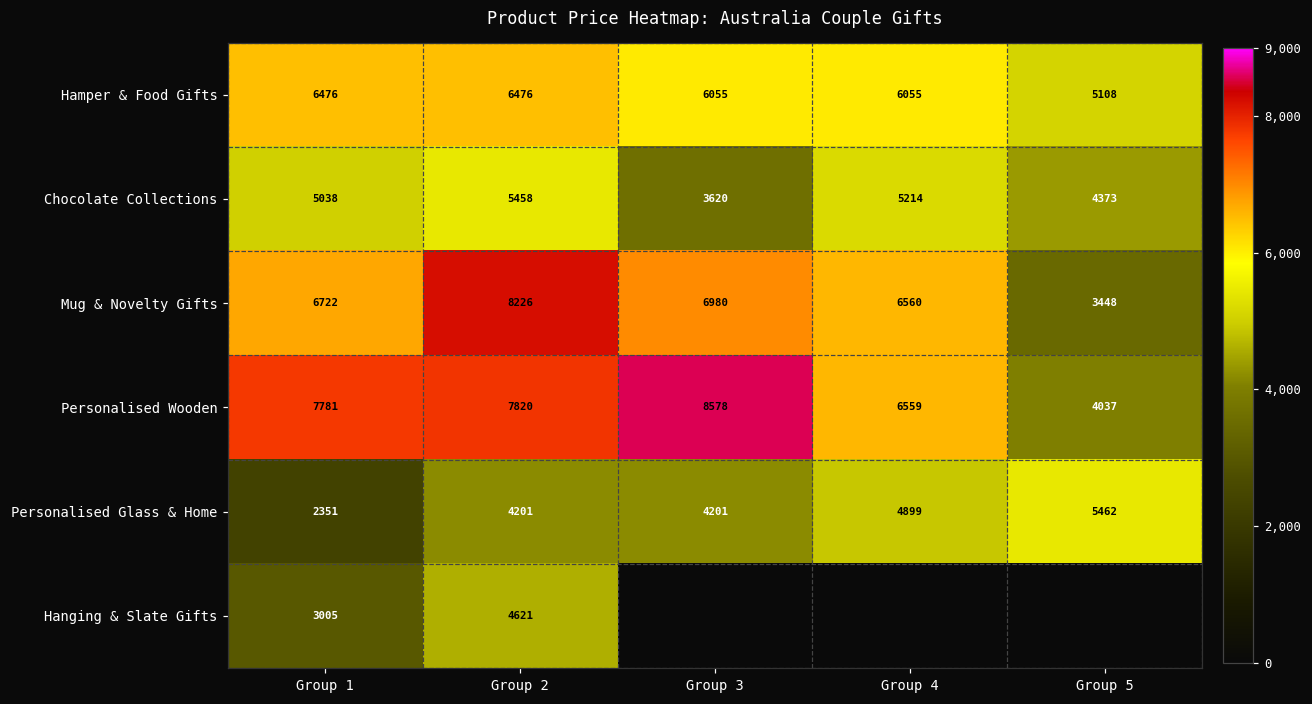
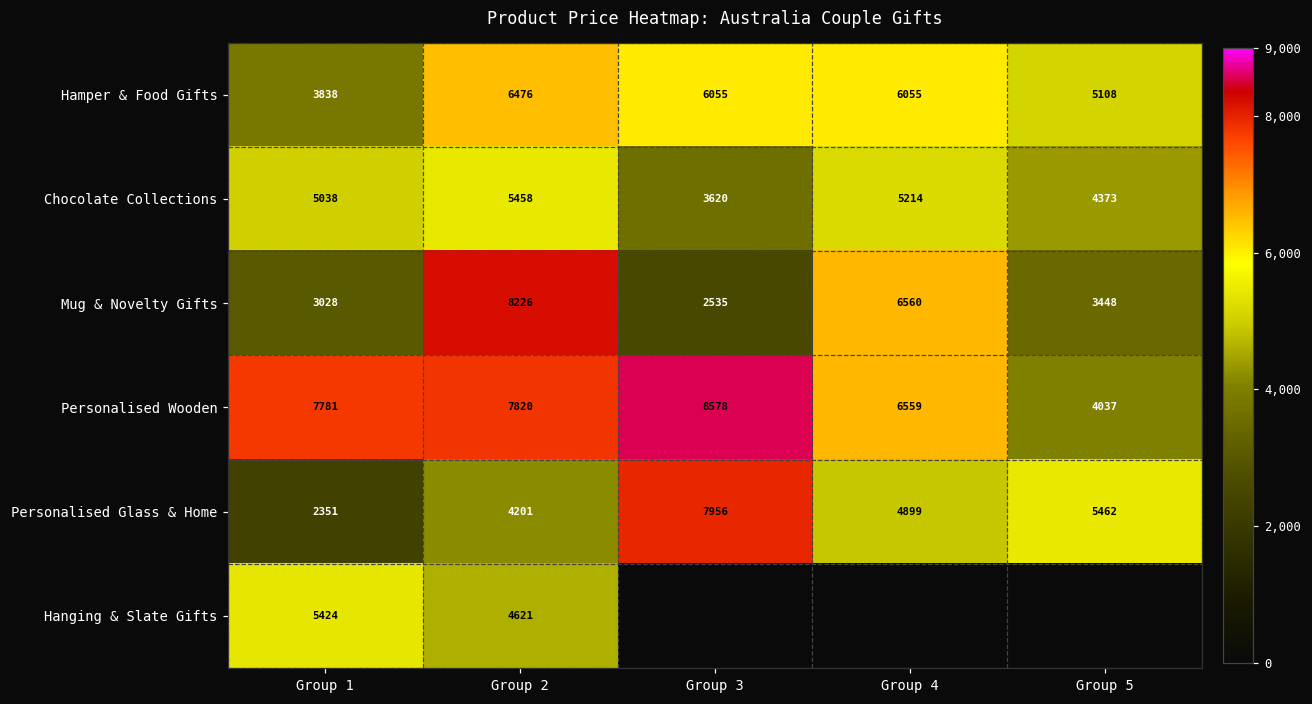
  {
    "Hamper & Food Gifts": {
-     "Group 1": 6476,
+     "Group 1": 3838,
      "Group 2": 6476,
      "Group 3": 6055,
      "Group 4": 6055,
      "Group 5": 5108
    },
    "Chocolate Collections": {
      "Group 1": 5038,
      "Group 2": 5458,
      "Group 3": 3620,
      "Group 4": 5214,
      "Group 5": 4373
    },
    "Mug & Novelty Gifts": {
-     "Group 1": 6722,
+     "Group 1": 3028,
      "Group 2": 8226,
-     "Group 3": 6980,
+     "Group 3": 2535,
      "Group 4": 6560,
      "Group 5": 3448
    },
    "Personalised Wooden": {
      "Group 1": 7781,
      "Group 2": 7820,
      "Group 3": 8578,
      "Group 4": 6559,
      "Group 5": 4037
    },
    "Personalised Glass & Home": {
      "Group 1": 2351,
      "Group 2": 4201,
-     "Group 3": 4201,
+     "Group 3": 7956,
      "Group 4": 4899,
      "Group 5": 5462
    },
    "Hanging & Slate Gifts": {
-     "Group 1": 3005,
+     "Group 1": 5424,
      "Group 2": 4621
    }
  }
